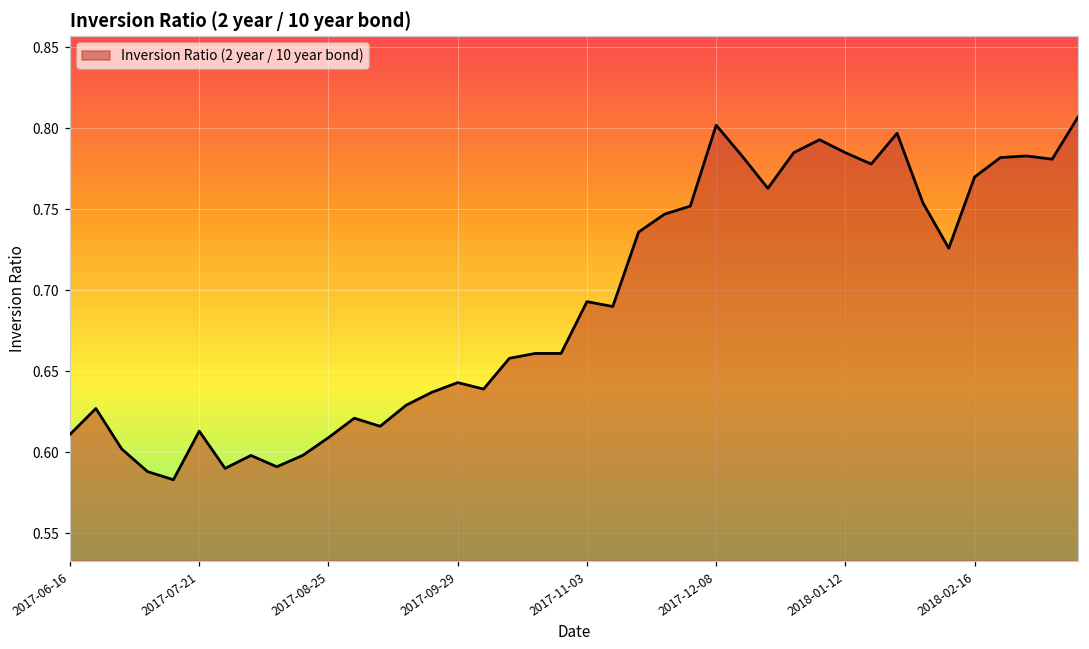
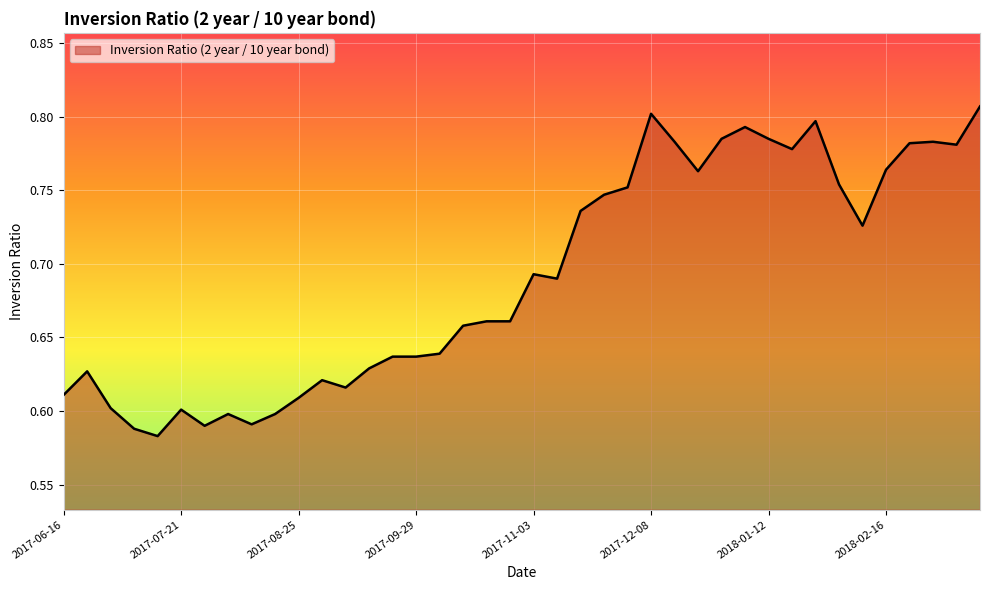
  {
    "2017-06-16": 0.611,
-   "2017-07-21": 0.613,
+   "2017-07-21": 0.601,
    "2017-08-25": 0.609,
-   "2017-09-29": 0.643,
+   "2017-09-29": 0.637,
    "2017-11-03": 0.693,
    "2017-12-08": 0.802,
    "2018-01-12": 0.785,
-   "2018-02-16": 0.770
+   "2018-02-16": 0.764
  }
